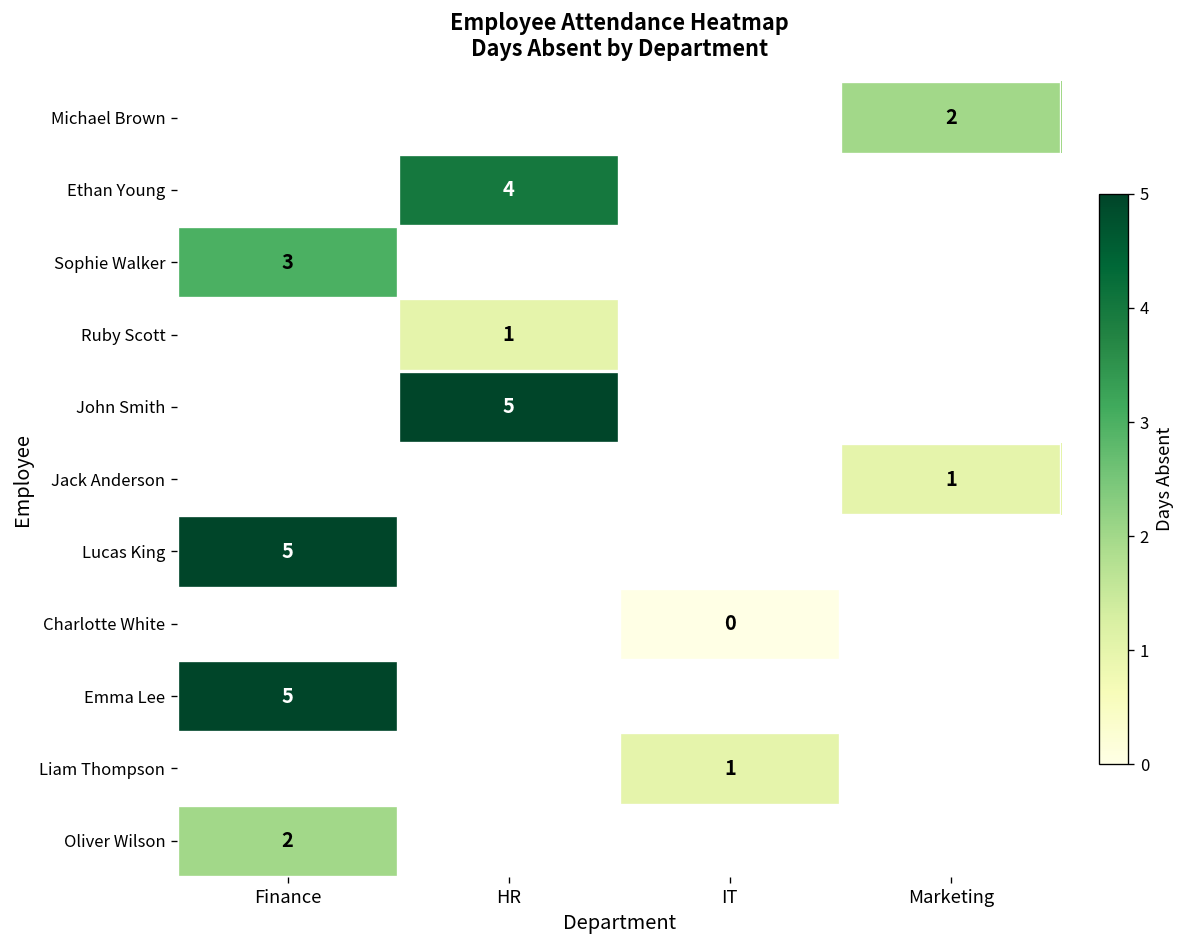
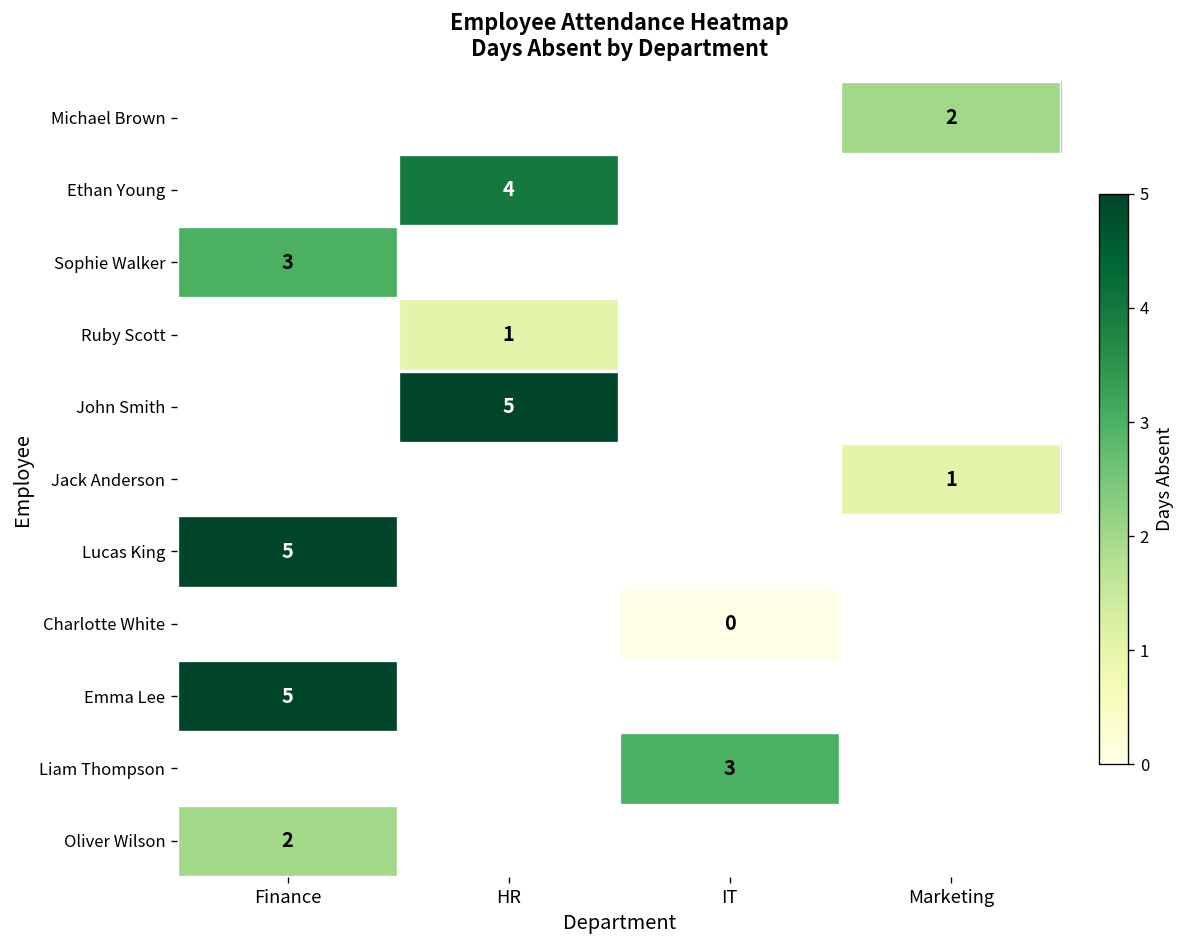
  {
    "Michael Brown": {
      "Marketing": 2
    },
    "Ethan Young": {
      "HR": 4
    },
    "Sophie Walker": {
      "Finance": 3
    },
    "Ruby Scott": {
      "HR": 1
    },
    "John Smith": {
      "HR": 5
    },
    "Jack Anderson": {
      "Marketing": 1
    },
    "Lucas King": {
      "Finance": 5
    },
    "Charlotte White": {
      "IT": 0
    },
    "Emma Lee": {
      "Finance": 5
    },
    "Liam Thompson": {
-     "IT": 1
+     "IT": 3
    },
    "Oliver Wilson": {
      "Finance": 2
    }
  }
